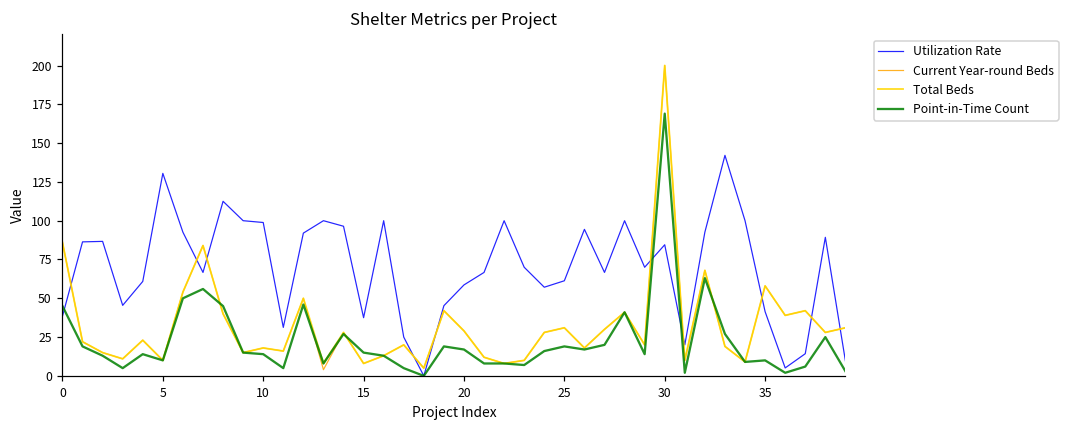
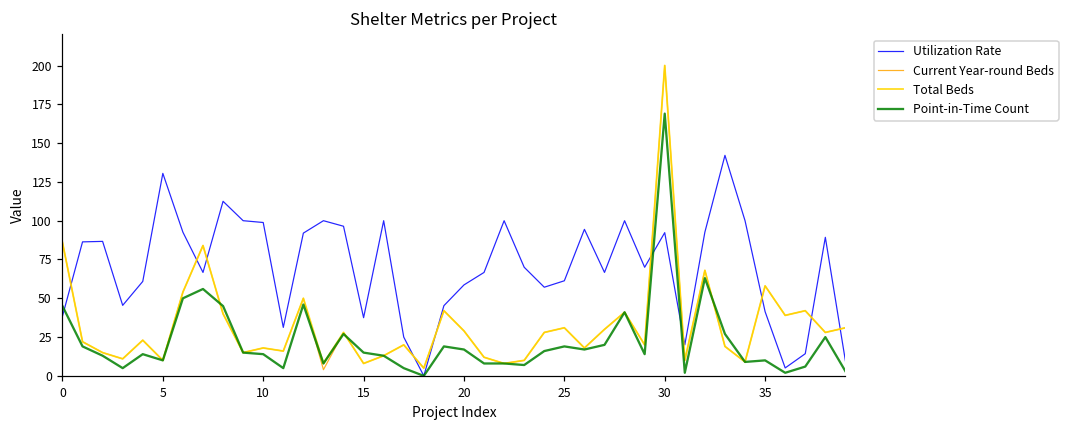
  {
    "Utilization Rate": {
      "0": 38,
      "5": 131,
      "10": 99,
      "15": 38,
      "20": 59,
      "25": 61,
-     "30": 85,
+     "30": 92,
      "35": 41
    },
    "Point-in-Time Count": {
      "0": 45,
      "10": 14,
      "15": 15,
      "20": 17,
      "25": 19,
      "30": 169,
      "35": 10
    }
  }
